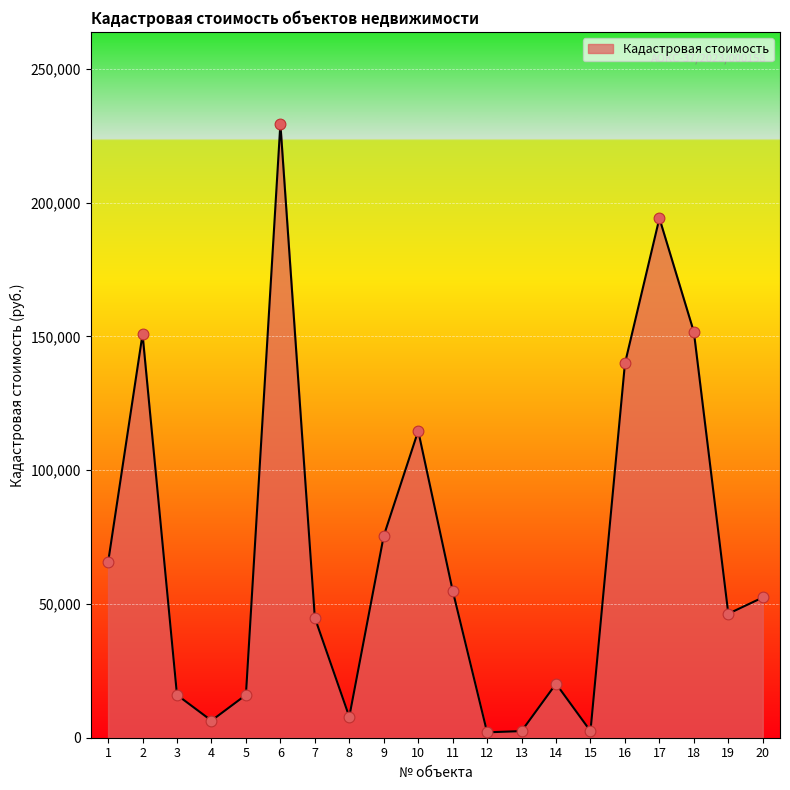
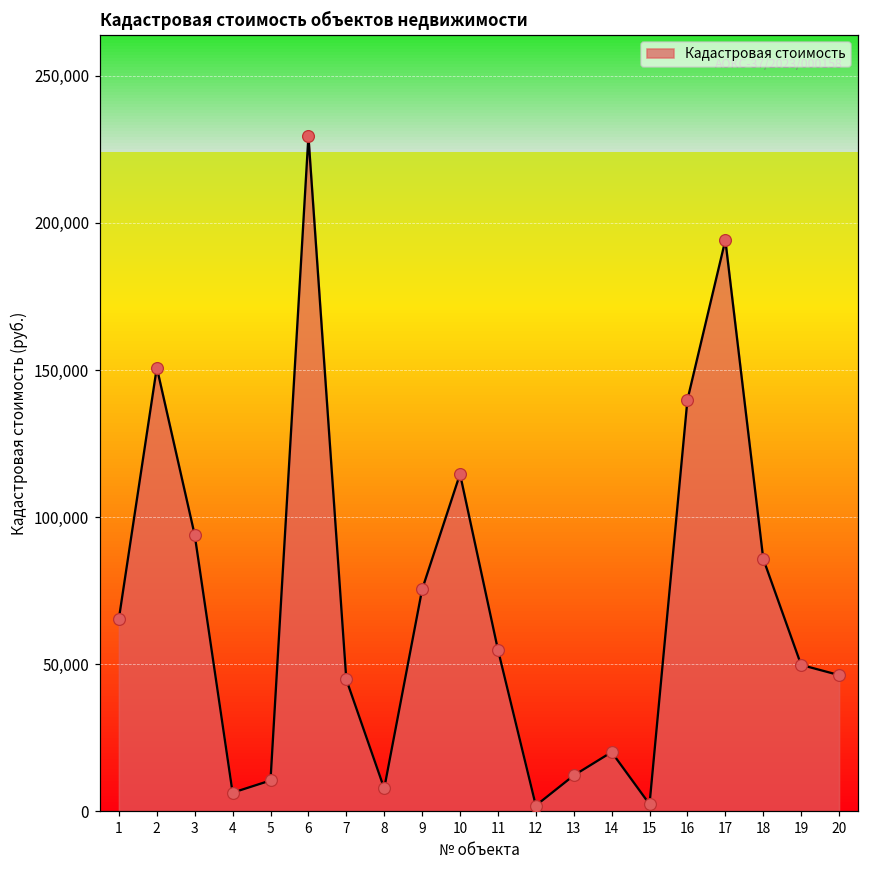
  {
    "1": "66,000",
    "2": "151,000",
-   "3": "16,000",
+   "3": "94,000",
    "4": "6,000",
-   "5": "16,000",
+   "5": "11,000",
    "6": "229,000",
    "7": "45,000",
    "8": "8,000",
    "9": "75,000",
    "10": "115,000",
    "11": "55,000",
    "12": "2,000",
-   "13": "2,000",
+   "13": "12,000",
    "14": "20,000",
    "15": "2,000",
    "16": "140,000",
    "17": "194,000",
-   "18": "152,000",
-   "19": "46,000",
-   "20": "52,000"
+   "18": "86,000",
+   "19": "50,000",
+   "20": "46,000"
  }
